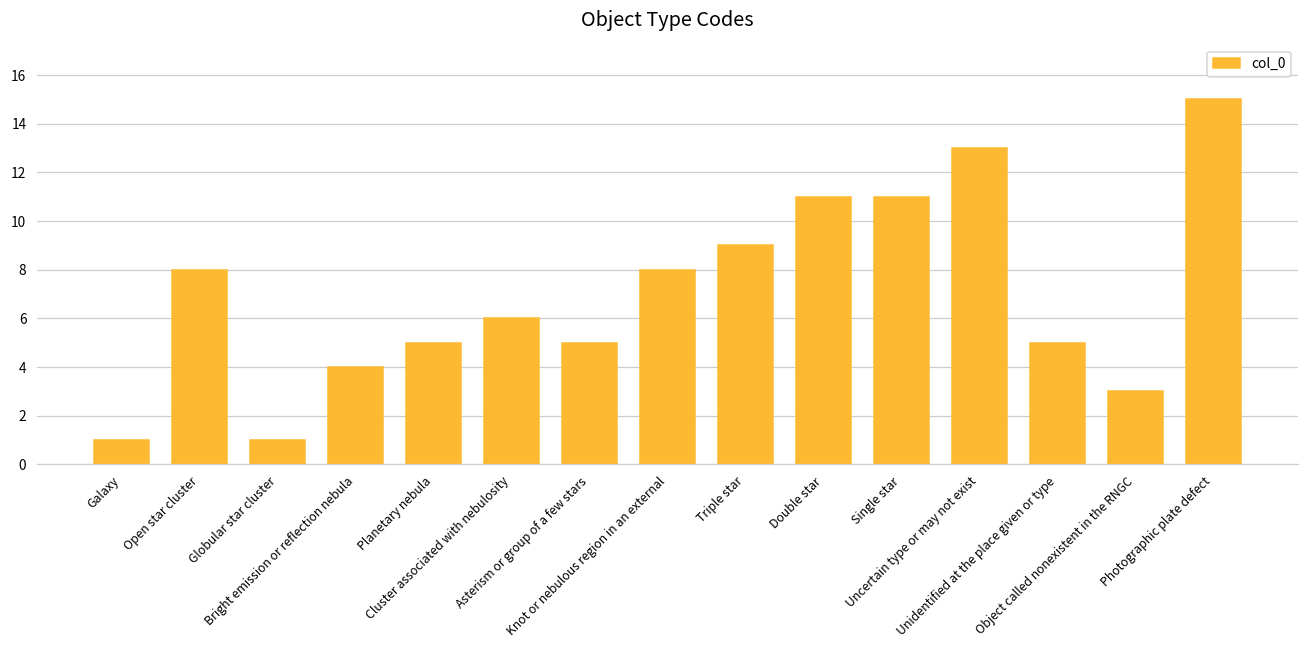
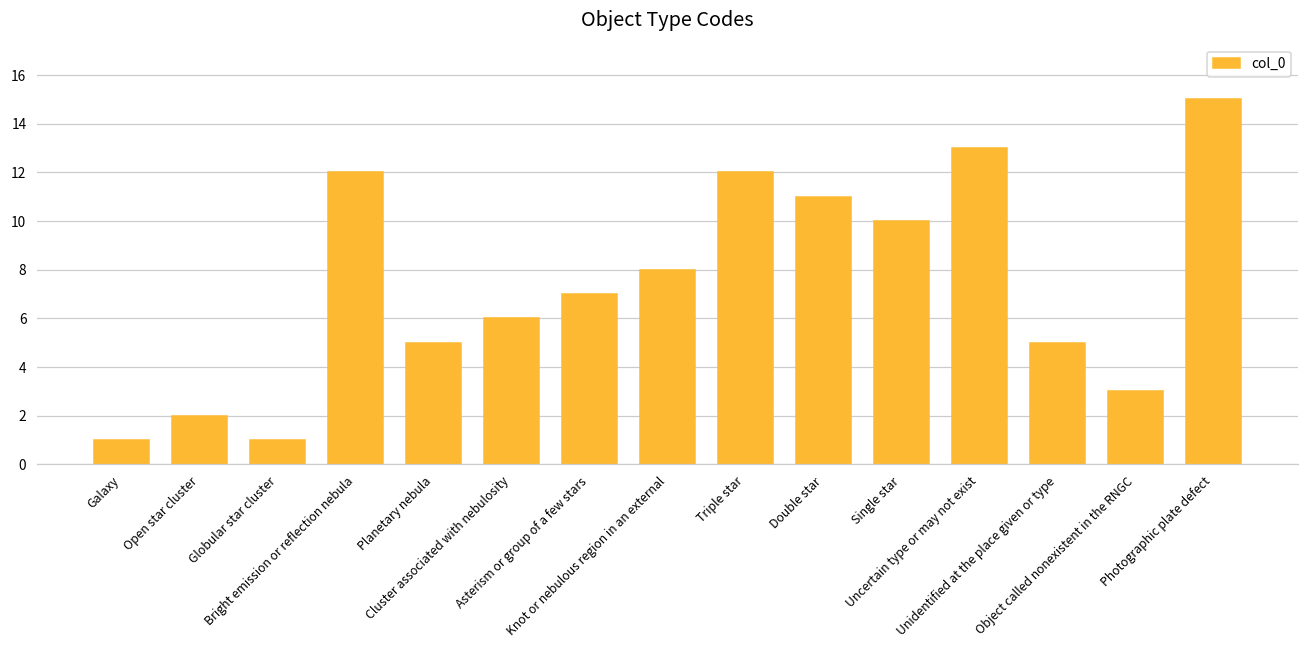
  {
    "Galaxy": 1,
-   "Open star cluster": 8,
+   "Open star cluster": 2,
    "Globular star cluster": 1,
-   "Bright emission or reflection nebula": 4,
+   "Bright emission or reflection nebula": 12,
    "Planetary nebula": 5,
    "Cluster associated with nebulosity": 6,
-   "Asterism or group of a few stars": 5,
+   "Asterism or group of a few stars": 7,
    "Knot or nebulous region in an external": 8,
-   "Triple star": 9,
+   "Triple star": 12,
    "Double star": 11,
-   "Single star": 11,
+   "Single star": 10,
    "Uncertain type or may not exist": 13,
    "Unidentified at the place given or type": 5,
    "Object called nonexistent in the RNGC": 3,
    "Photographic plate defect": 15
  }
